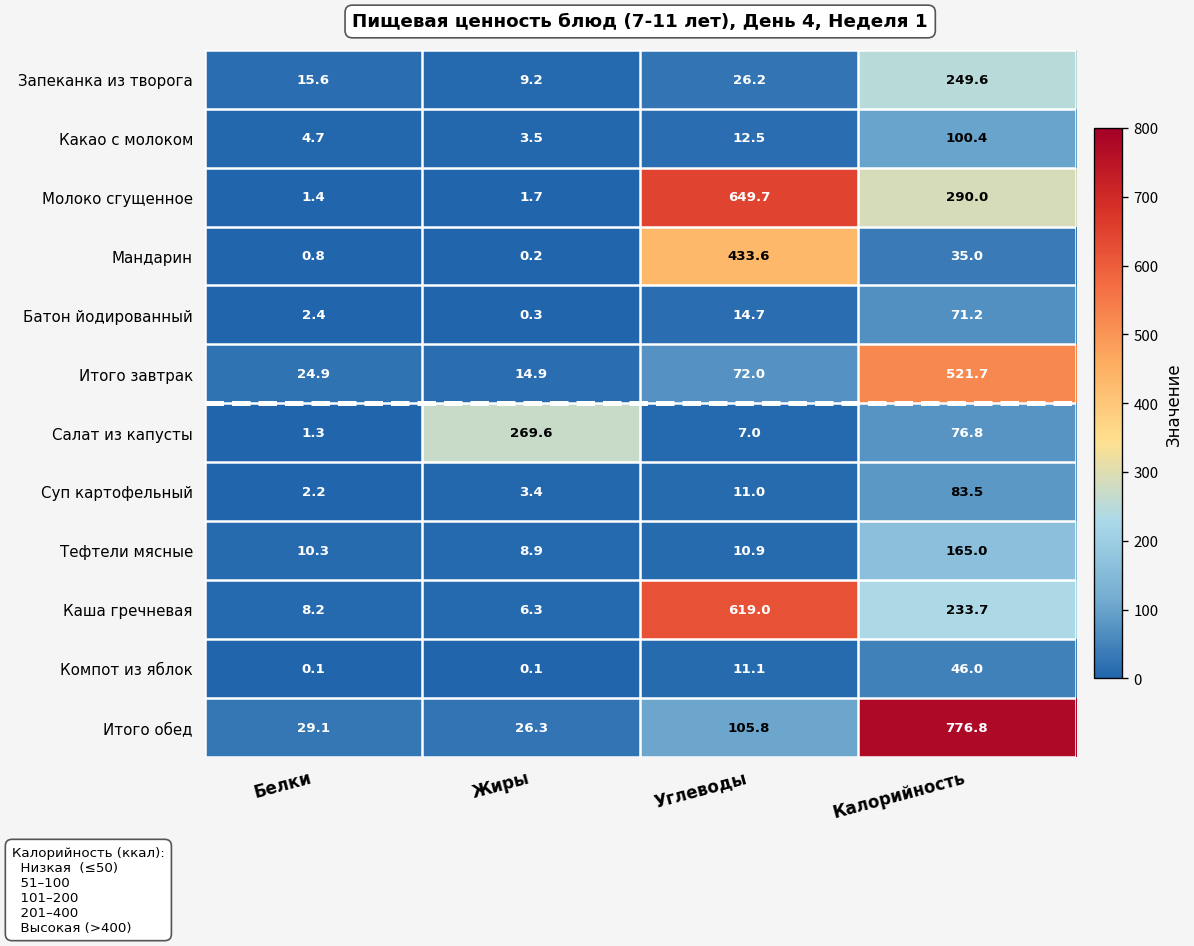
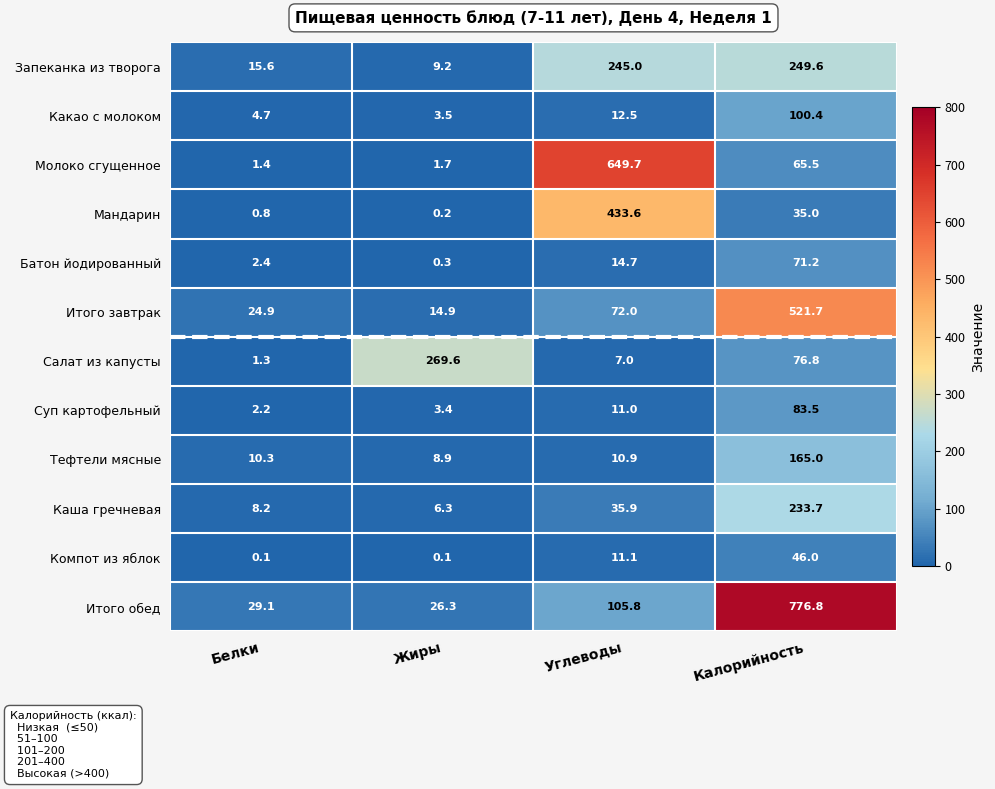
  {
    "Запеканка из творога": {
      "Белки": 15.6,
      "Жиры": 9.2,
-     "Углеводы": 26.2,
+     "Углеводы": 245.0,
      "Калорийность": 249.6
    },
    "Какао с молоком": {
      "Белки": 4.7,
      "Жиры": 3.5,
      "Углеводы": 12.5,
      "Калорийность": 100.4
    },
    "Молоко сгущенное": {
      "Белки": 1.4,
      "Жиры": 1.7,
      "Углеводы": 649.7,
-     "Калорийность": 290.0
+     "Калорийность": 65.5
    },
    "Мандарин": {
      "Белки": 0.8,
      "Жиры": 0.2,
      "Углеводы": 433.6,
      "Калорийность": 35.0
    },
    "Батон йодированный": {
      "Белки": 2.4,
      "Жиры": 0.3,
      "Углеводы": 14.7,
      "Калорийность": 71.2
    },
    "Итого завтрак": {
      "Белки": 24.9,
      "Жиры": 14.9,
      "Углеводы": 72.0,
      "Калорийность": 521.7
    },
    "Салат из капусты": {
      "Белки": 1.3,
      "Жиры": 269.6,
      "Углеводы": 7.0,
      "Калорийность": 76.8
    },
    "Суп картофельный": {
      "Белки": 2.2,
      "Жиры": 3.4,
      "Углеводы": 11.0,
      "Калорийность": 83.5
    },
    "Тефтели мясные": {
      "Белки": 10.3,
      "Жиры": 8.9,
      "Углеводы": 10.9,
      "Калорийность": 165.0
    },
    "Каша гречневая": {
      "Белки": 8.2,
      "Жиры": 6.3,
-     "Углеводы": 619.0,
+     "Углеводы": 35.9,
      "Калорийность": 233.7
    },
    "Компот из яблок": {
      "Белки": 0.1,
      "Жиры": 0.1,
      "Углеводы": 11.1,
      "Калорийность": 46.0
    },
    "Итого обед": {
      "Белки": 29.1,
      "Жиры": 26.3,
      "Углеводы": 105.8,
      "Калорийность": 776.8
    }
  }
